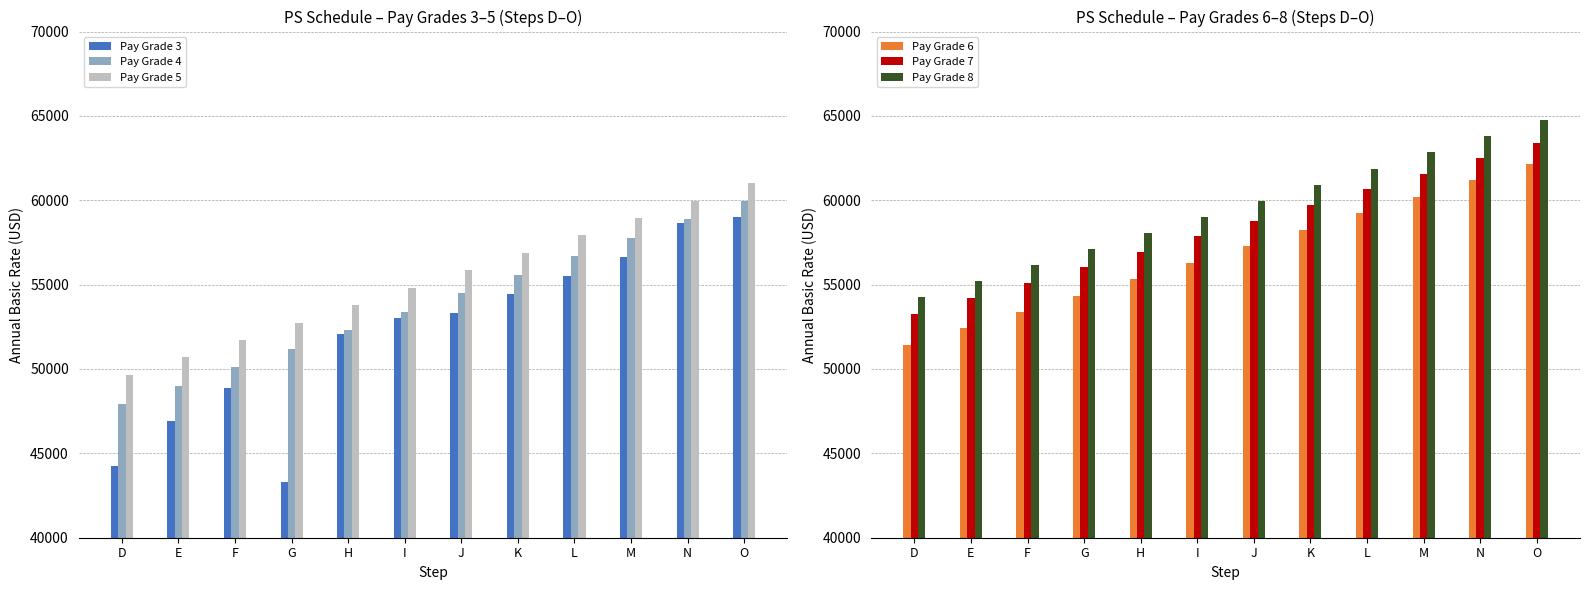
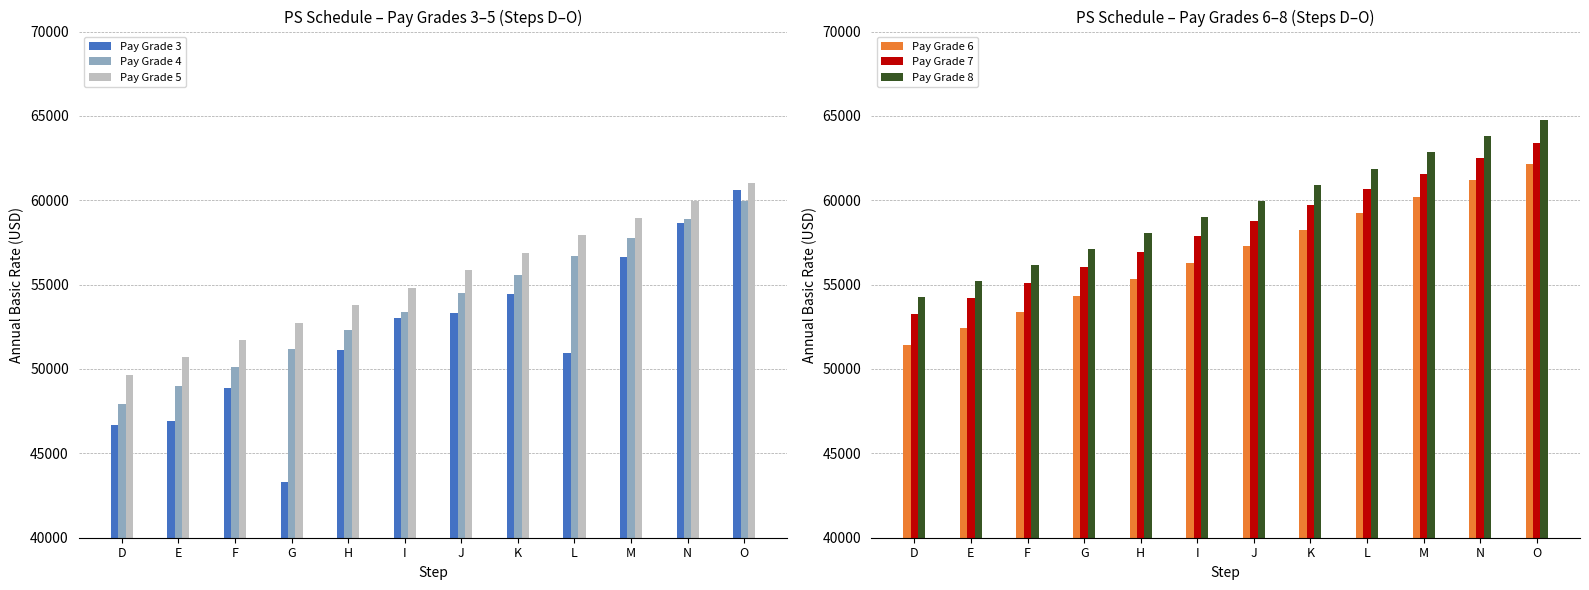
  {
    "PS Schedule – Pay Grades 3–5 (Steps D–O)": {
      "Pay Grade 3": {
-       "D": 44200,
+       "D": 46700,
        "E": 46900,
        "F": 48900,
        "G": 43300,
-       "H": 52100,
+       "H": 51100,
        "I": 53000,
        "J": 53300,
        "K": 54400,
-       "L": 55500,
+       "L": 51000,
        "M": 56600,
        "N": 58700,
-       "O": 59000
+       "O": 60600
      }
    },
    "PS Schedule – Pay Grades 6–8 (Steps D–O)": {
      "Pay Grade 6": {
        "D": 51400,
        "E": 52400,
        "F": 53400,
        "G": 54400,
        "H": 55300,
        "I": 56300,
        "J": 57300,
        "K": 58300,
        "L": 59200,
        "M": 60200,
        "N": 61200,
        "O": 62200
      },
      "Pay Grade 7": {
        "D": 53300,
        "E": 54200,
        "F": 55100,
        "G": 56000,
        "H": 57000,
        "I": 57900,
        "J": 58800,
        "K": 59700,
        "L": 60600,
        "M": 61600,
        "N": 62500,
        "O": 63400
      },
      "Pay Grade 8": {
        "D": 54300,
        "E": 55200,
        "F": 56200,
        "G": 57100,
        "H": 58100,
        "I": 59000,
        "J": 60000,
        "K": 60900,
        "L": 61900,
        "M": 62800,
        "N": 63800,
        "O": 64700
      }
    }
  }
